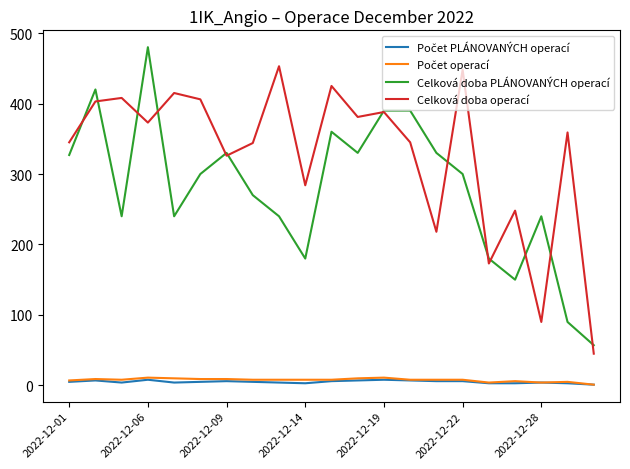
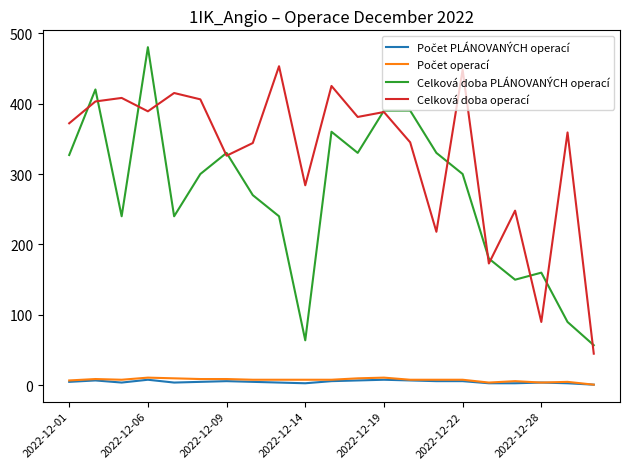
  {
    "Počet PLÁNOVANÝCH operací": {
      "2022-12-14": 0
    },
    "Počet operací": {
      "2022-12-14": 10
    },
    "Celková doba PLÁNOVANÝCH operací": {
      "2022-12-01": 330,
      "2022-12-06": 480,
      "2022-12-09": 330,
-     "2022-12-14": 180,
+     "2022-12-14": 60,
      "2022-12-22": 300,
-     "2022-12-28": 240
+     "2022-12-28": 160
    },
    "Celková doba operací": {
-     "2022-12-01": 350,
-     "2022-12-06": 370,
+     "2022-12-01": 370,
+     "2022-12-06": 390,
      "2022-12-09": 330,
      "2022-12-14": 280,
      "2022-12-28": 90
    }
  }
